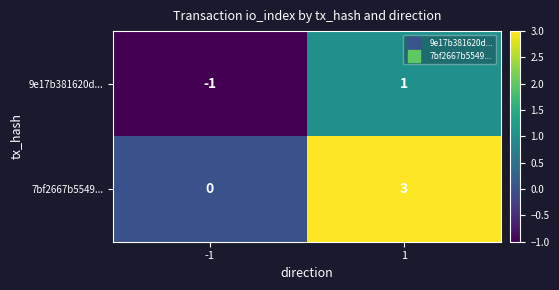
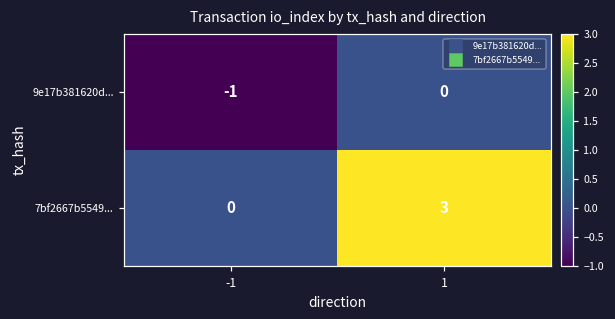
  {
    "9e17b381620d...": {
      "-1": -1,
-     "1": 1
+     "1": 0
    },
    "7bf2667b5549...": {
      "-1": 0,
      "1": 3
    }
  }
